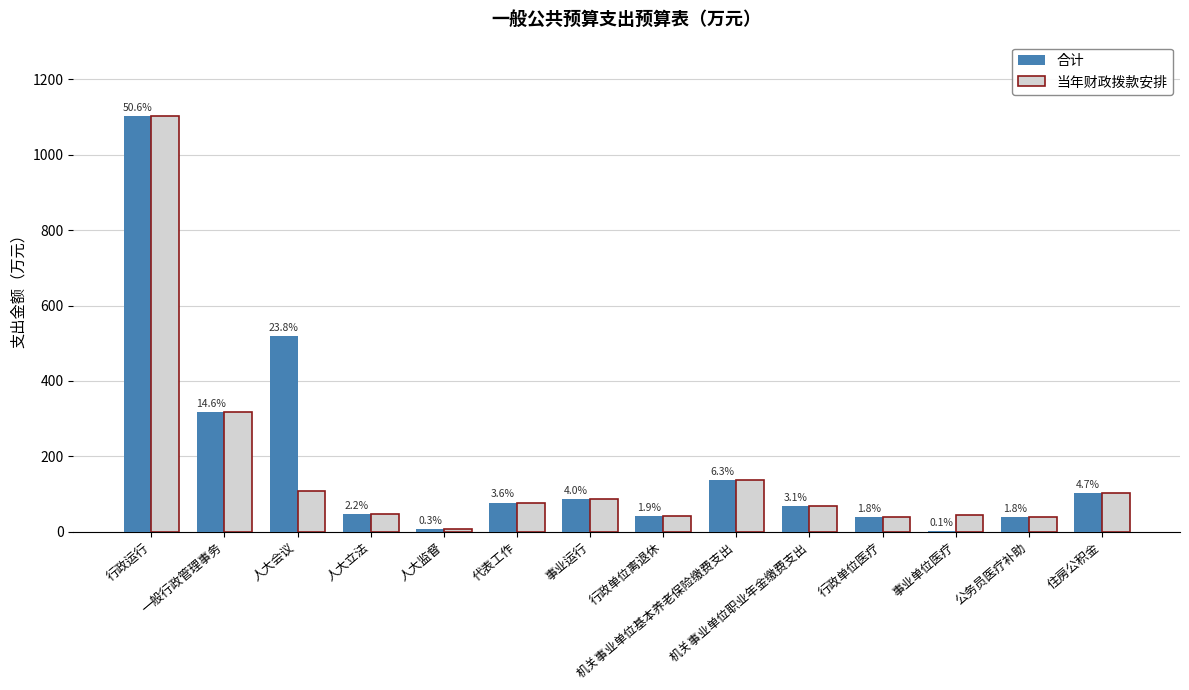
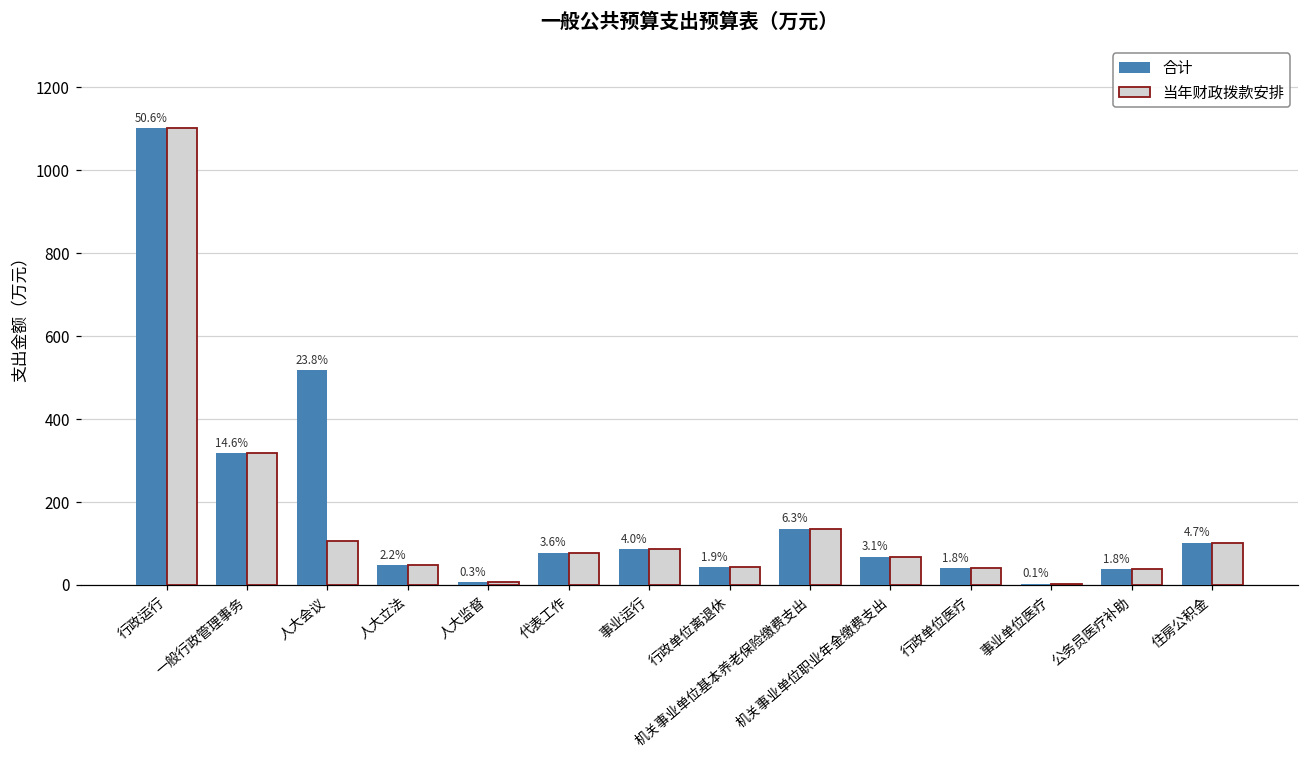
  {
    "当年财政拨款安排": {
      "行政运行": 1100,
      "一般行政管理事务": 320,
      "人大会议": 110,
      "人大立法": 50,
      "人大监督": 10,
      "代表工作": 80,
      "事业运行": 90,
      "行政单位离退休": 40,
      "机关事业单位基本养老保险缴费支出": 140,
      "机关事业单位职业年金缴费支出": 70,
      "行政单位医疗": 40,
-     "事业单位医疗": 40,
+     "事业单位医疗": 0,
      "公务员医疗补助": 40,
      "住房公积金": 100
    }
  }
